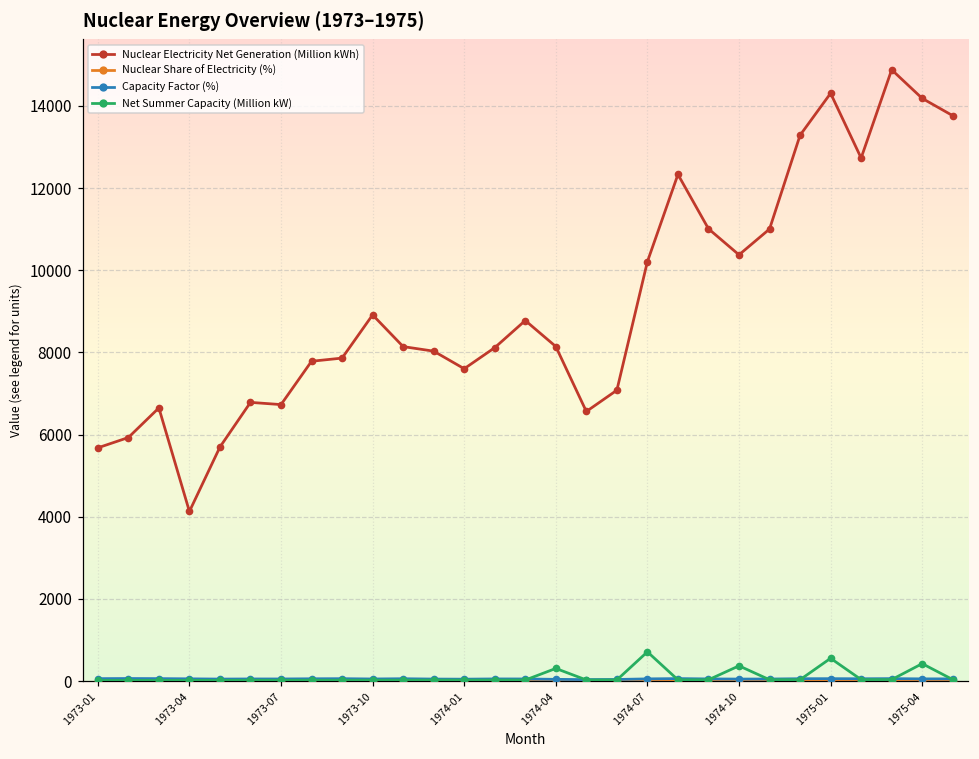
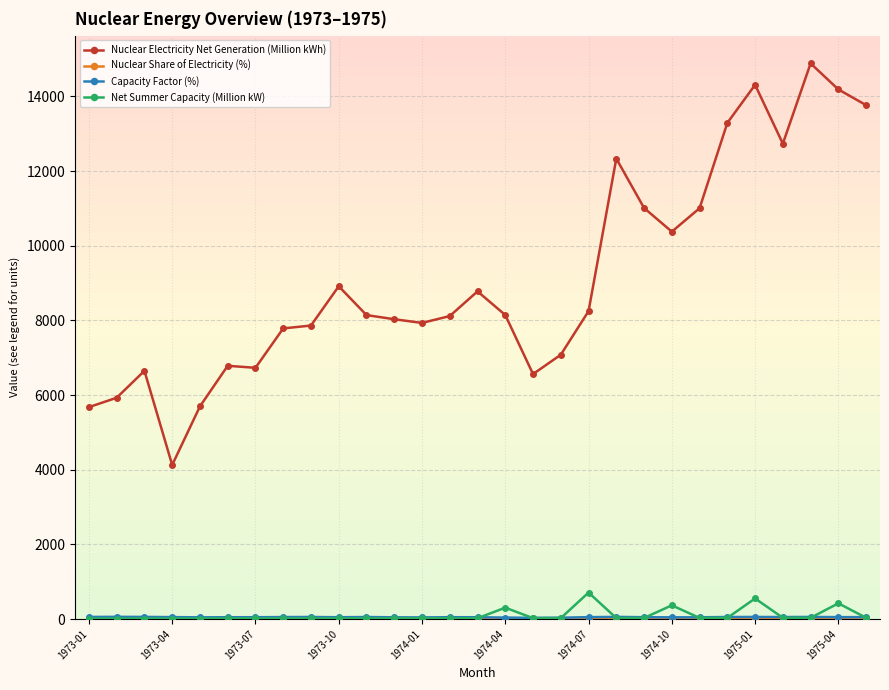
  {
    "Nuclear Electricity Net Generation (Million kWh)": {
      "1973-01": 5700,
      "1973-04": 4100,
      "1973-07": 6700,
      "1973-10": 8900,
-     "1974-01": 7600,
+     "1974-01": 7900,
      "1974-04": 8100,
-     "1974-07": 10200,
+     "1974-07": 8200,
      "1974-10": 10400,
      "1975-01": 14300,
      "1975-04": 14200
    },
    "Net Summer Capacity (Million kW)": {
      "1974-04": 300,
      "1974-07": 700,
      "1974-10": 400,
      "1975-01": 600,
      "1975-04": 400
    }
  }
